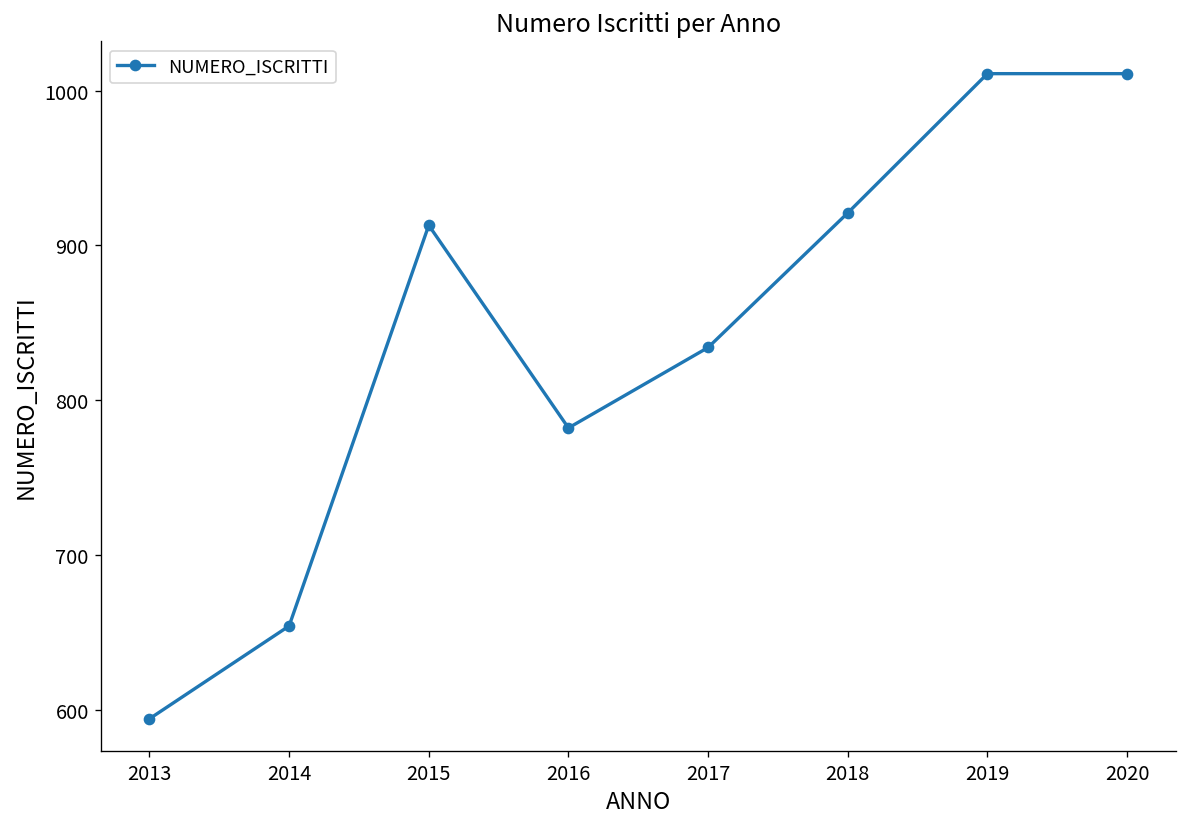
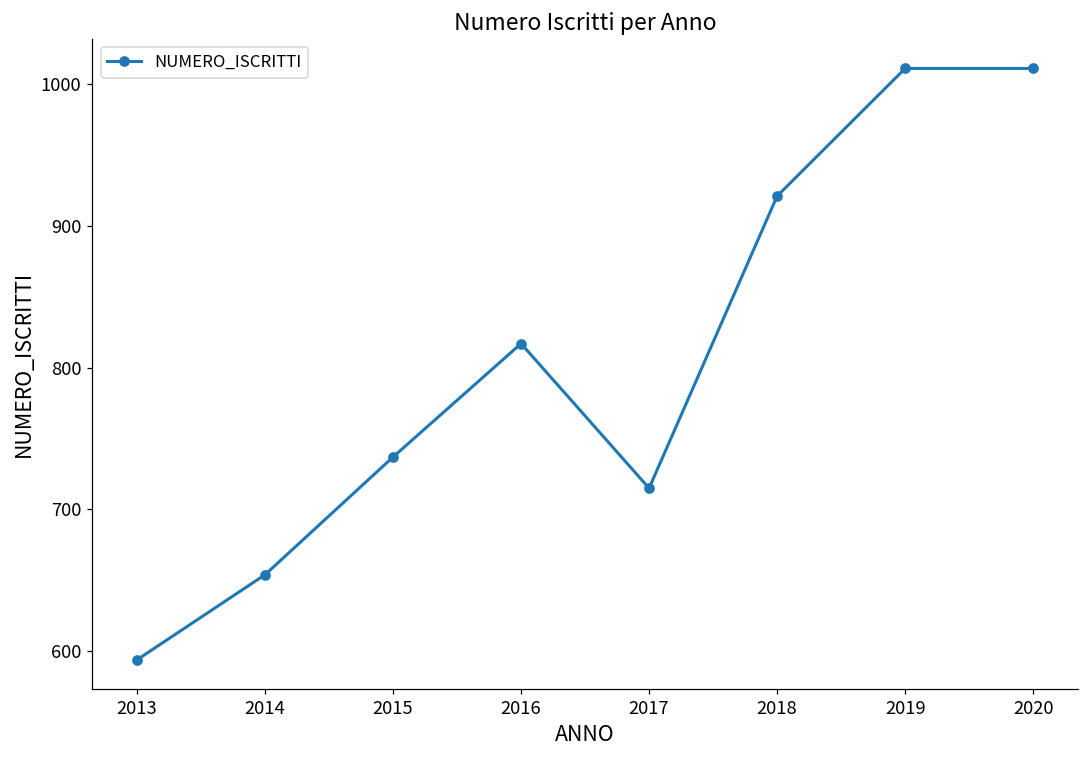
  {
    "2013": 594,
    "2014": 654,
-   "2015": 913,
-   "2016": 782,
-   "2017": 834,
+   "2015": 737,
+   "2016": 817,
+   "2017": 715,
    "2018": 921,
    "2019": 1011,
    "2020": 1011
  }
